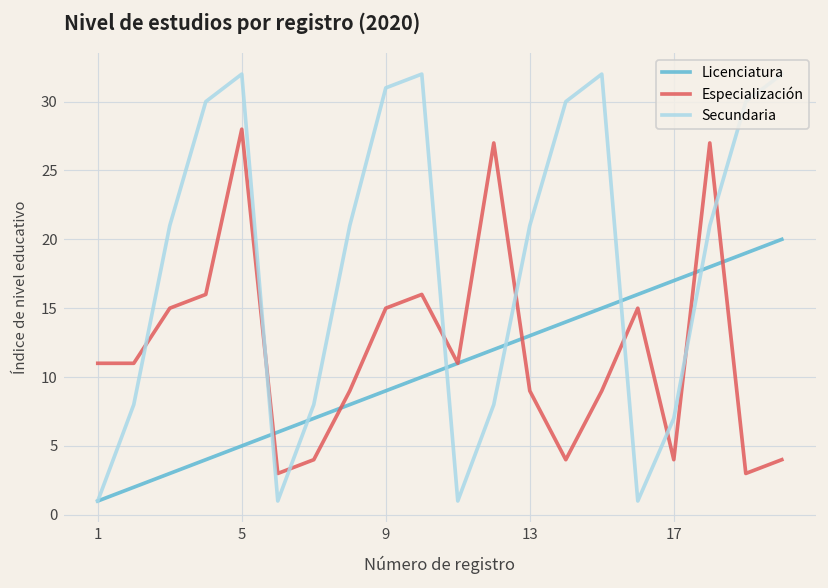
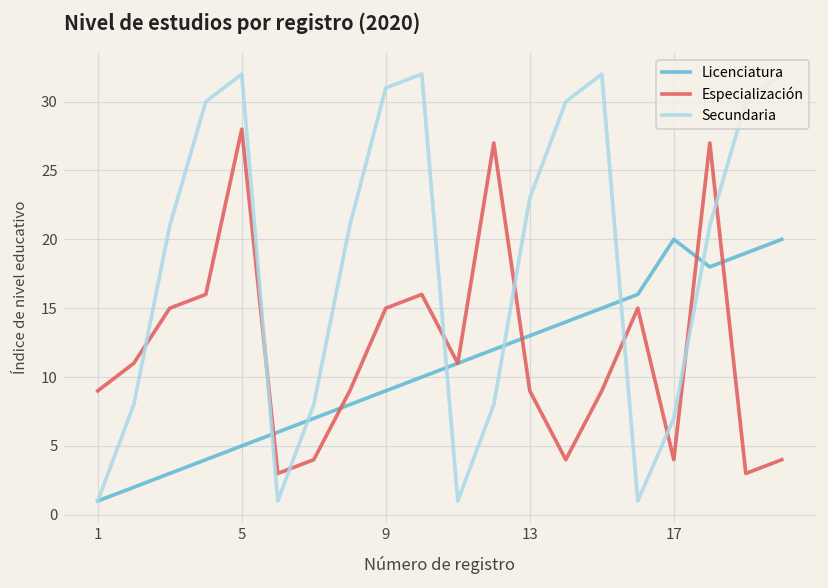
  {
    "Licenciatura": {
      "5": 5,
      "9": 9,
      "13": 13,
-     "17": 17
+     "17": 20
    },
    "Especialización": {
-     "1": 11,
+     "1": 9,
      "5": 28,
      "9": 15,
      "13": 9,
      "17": 4
    },
    "Secundaria": {
      "5": 32,
      "9": 31,
-     "13": 21,
+     "13": 23,
      "17": 7
    }
  }
